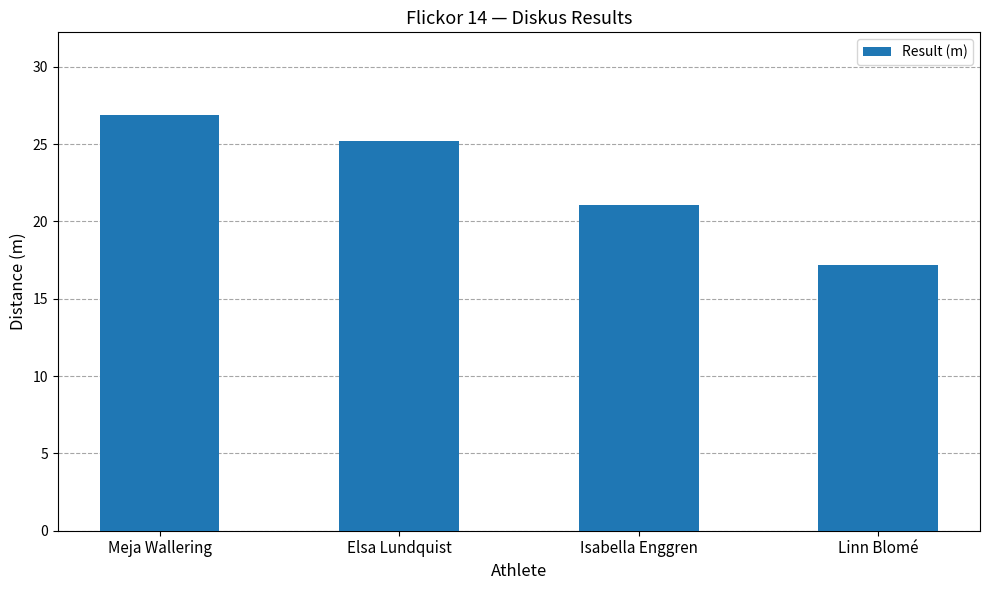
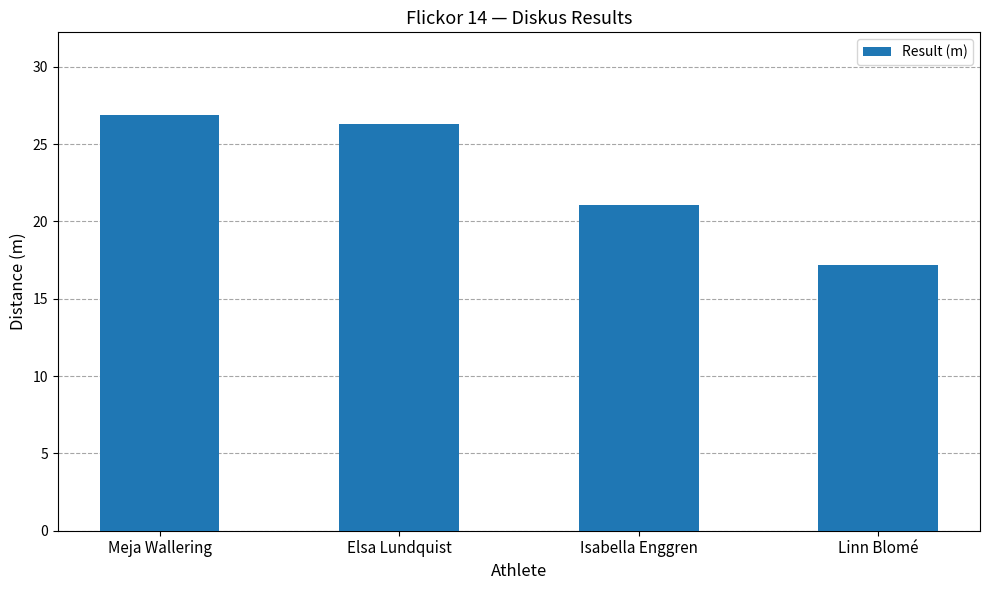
  {
    "Meja Wallering": 26.9,
-   "Elsa Lundquist": 25.2,
+   "Elsa Lundquist": 26.3,
    "Isabella Enggren": 21.1,
    "Linn Blomé": 17.2
  }
